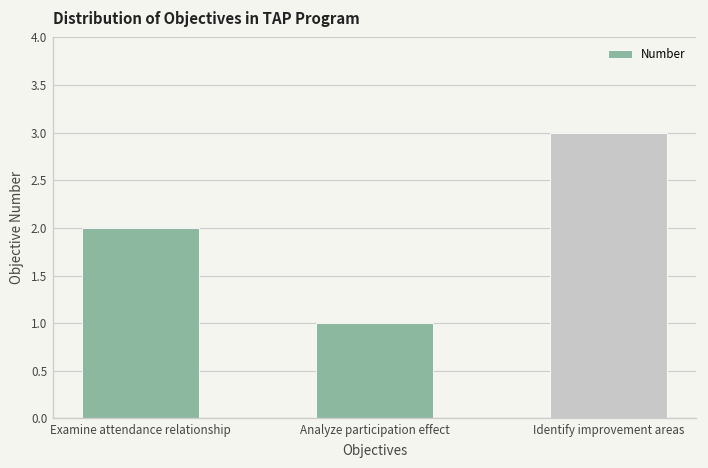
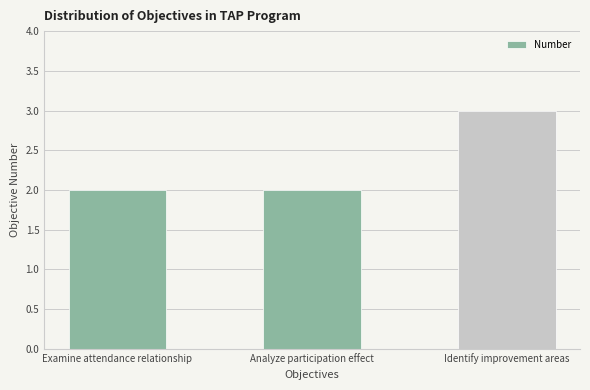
  {
    "Examine attendance relationship": 2,
-   "Analyze participation effect": 1,
+   "Analyze participation effect": 2,
    "Identify improvement areas": 3
  }
